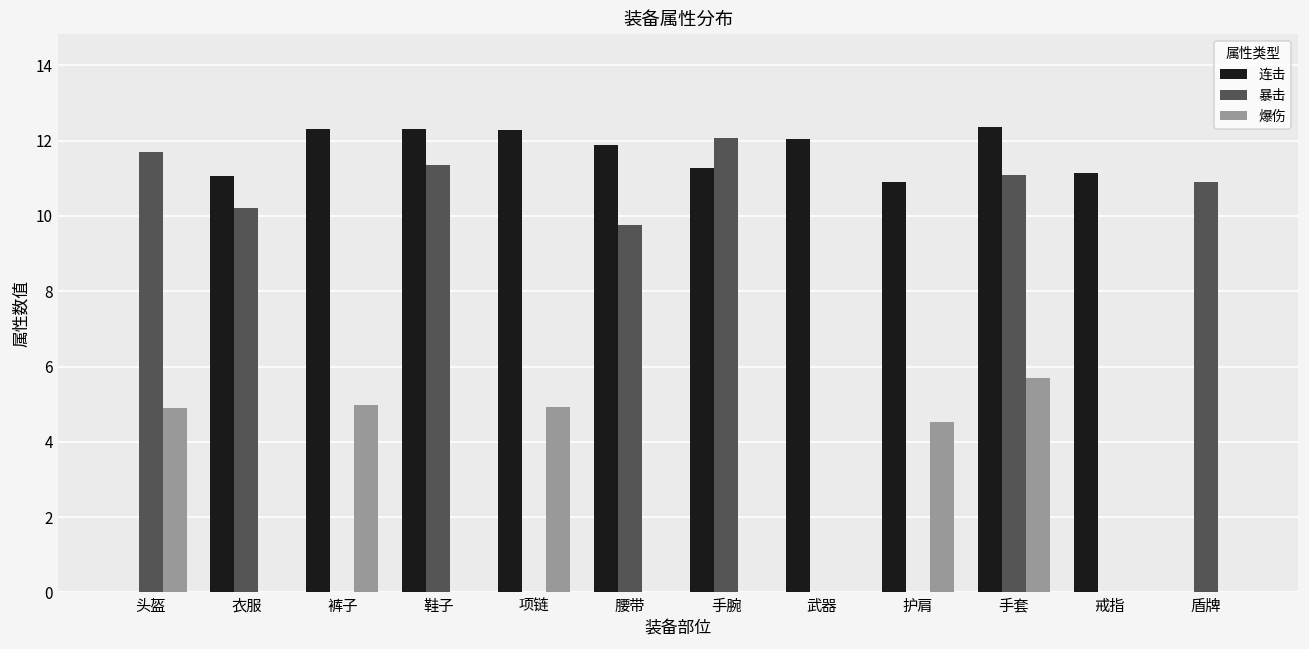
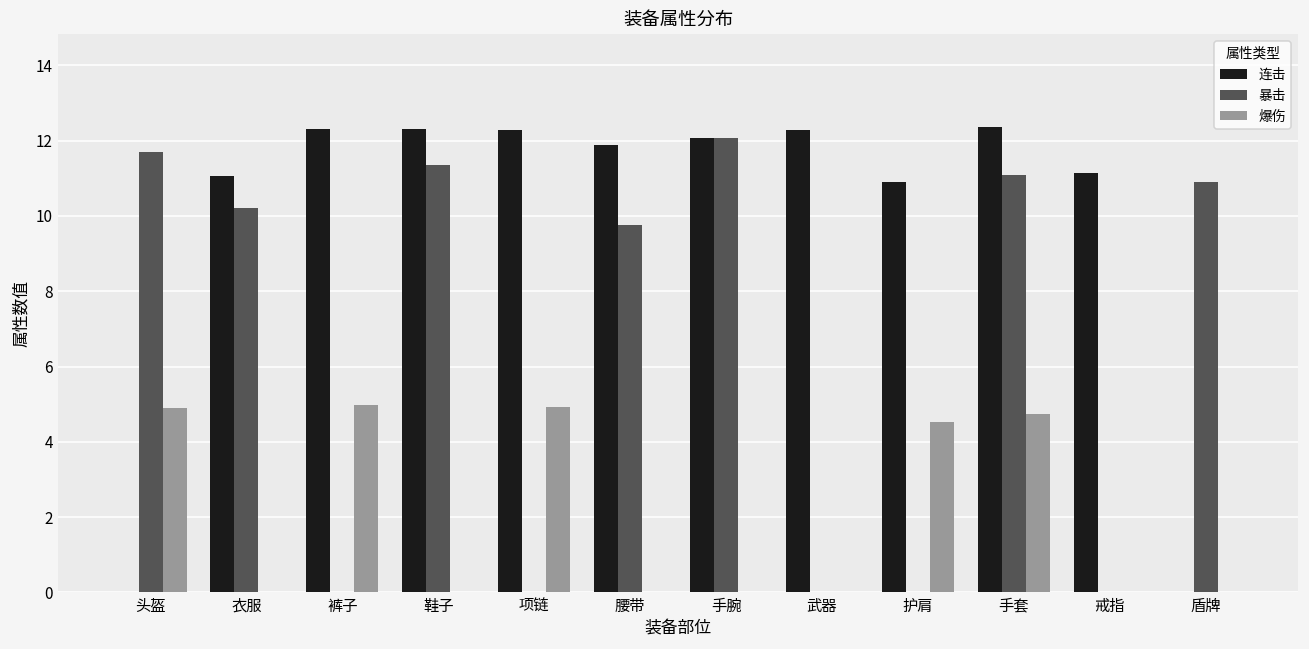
  {
    "连击": {
      "头盔": 0.0,
      "衣服": 11.1,
      "裤子": 12.3,
      "鞋子": 12.3,
      "项链": 12.3,
      "腰带": 11.9,
-     "手腕": 11.3,
-     "武器": 12.0,
+     "手腕": 12.1,
+     "武器": 12.3,
      "护肩": 10.9,
      "手套": 12.4,
      "戒指": 11.1,
      "盾牌": 0.0
    },
    "暴击": {
      "头盔": 11.7,
      "衣服": 10.2,
      "裤子": 0.0,
      "鞋子": 11.3,
      "项链": 0.0,
      "腰带": 9.8,
      "手腕": 12.1,
      "武器": 0.0,
      "护肩": 0.0,
      "手套": 11.1,
      "戒指": 0.0,
      "盾牌": 10.9
    },
    "爆伤": {
      "头盔": 4.9,
      "衣服": 0.0,
      "裤子": 5.0,
      "鞋子": 0.0,
      "项链": 4.9,
      "腰带": 0.0,
      "手腕": 0.0,
      "武器": 0.0,
      "护肩": 4.5,
-     "手套": 5.7,
+     "手套": 4.7,
      "戒指": 0.0,
      "盾牌": 0.0
    }
  }
